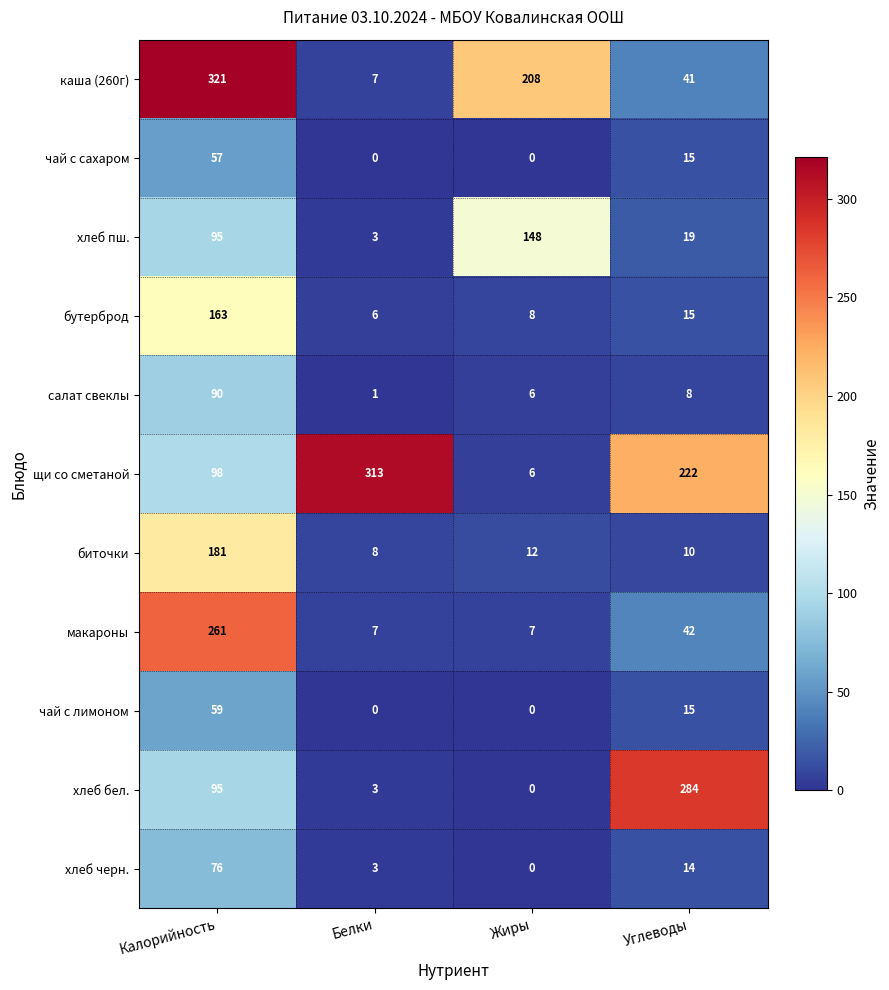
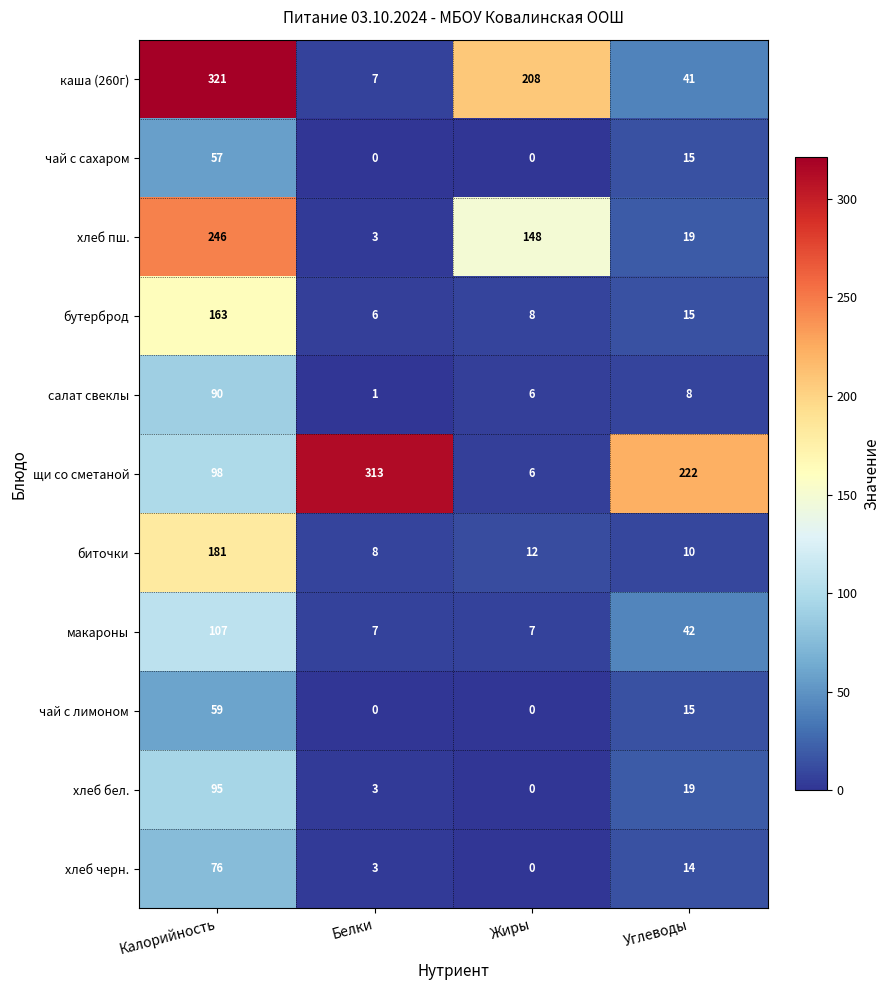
  {
    "каша (260г)": {
      "Калорийность": 321,
      "Белки": 7,
      "Жиры": 208,
      "Углеводы": 41
    },
    "чай с сахаром": {
      "Калорийность": 57,
      "Белки": 0,
      "Жиры": 0,
      "Углеводы": 15
    },
    "хлеб пш.": {
-     "Калорийность": 95,
+     "Калорийность": 246,
      "Белки": 3,
      "Жиры": 148,
      "Углеводы": 19
    },
    "бутерброд": {
      "Калорийность": 163,
      "Белки": 6,
      "Жиры": 8,
      "Углеводы": 15
    },
    "салат свеклы": {
      "Калорийность": 90,
      "Белки": 1,
      "Жиры": 6,
      "Углеводы": 8
    },
    "щи со сметаной": {
      "Калорийность": 98,
      "Белки": 313,
      "Жиры": 6,
      "Углеводы": 222
    },
    "биточки": {
      "Калорийность": 181,
      "Белки": 8,
      "Жиры": 12,
      "Углеводы": 10
    },
    "макароны": {
-     "Калорийность": 261,
+     "Калорийность": 107,
      "Белки": 7,
      "Жиры": 7,
      "Углеводы": 42
    },
    "чай с лимоном": {
      "Калорийность": 59,
      "Белки": 0,
      "Жиры": 0,
      "Углеводы": 15
    },
    "хлеб бел.": {
      "Калорийность": 95,
      "Белки": 3,
      "Жиры": 0,
-     "Углеводы": 284
+     "Углеводы": 19
    },
    "хлеб черн.": {
      "Калорийность": 76,
      "Белки": 3,
      "Жиры": 0,
      "Углеводы": 14
    }
  }
